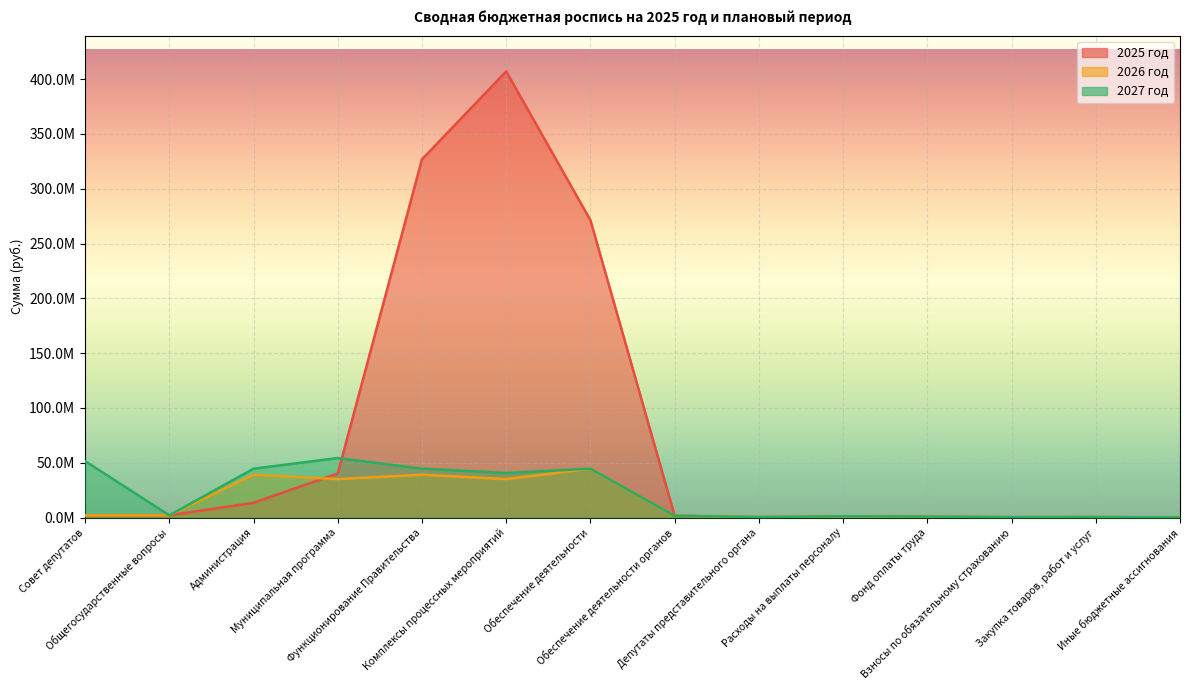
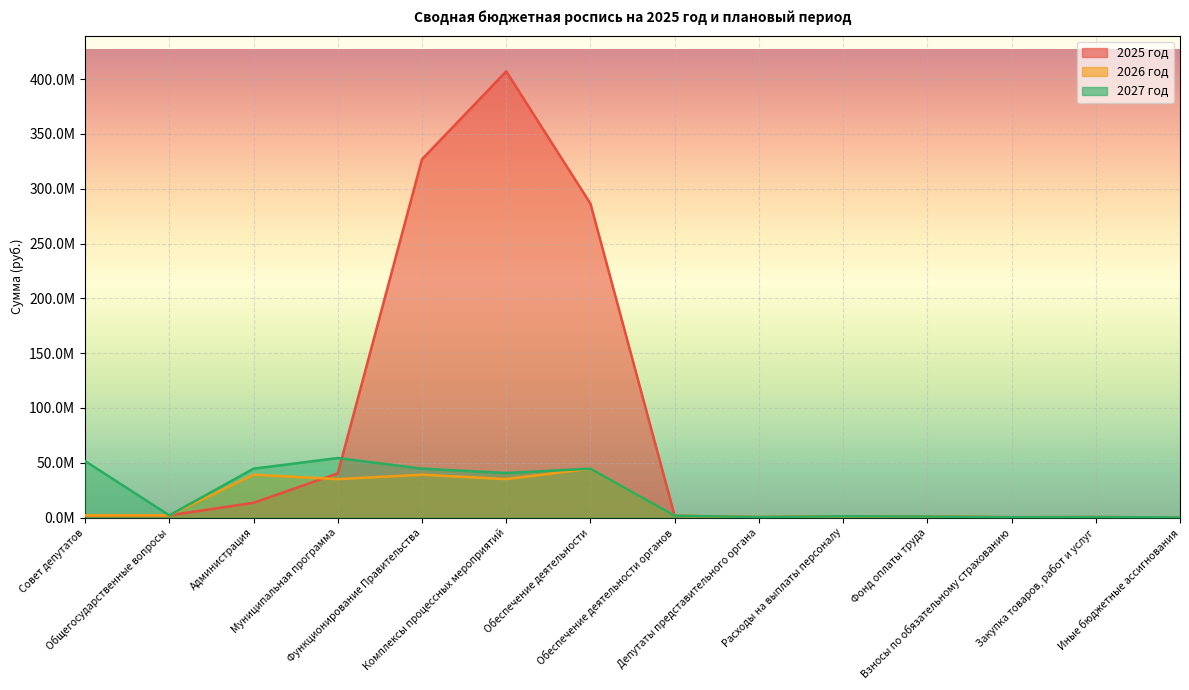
  {
    "2025 год": {
      "Администрация": 13000000,
      "Муниципальная программа": 40000000,
      "Функционирование Правительства": 327000000,
      "Комплексы процессных мероприятий": 407000000,
-     "Обеспечение деятельности": 271000000
+     "Обеспечение деятельности": 286000000
    },
    "2026 год": {
      "Администрация": 39000000,
      "Муниципальная программа": 35000000,
      "Функционирование Правительства": 39000000,
      "Комплексы процессных мероприятий": 35000000
    },
    "2027 год": {
      "Совет депутатов": 51000000,
      "Администрация": 45000000,
      "Муниципальная программа": 54000000,
      "Функционирование Правительства": 45000000,
      "Комплексы процессных мероприятий": 41000000
    }
  }
